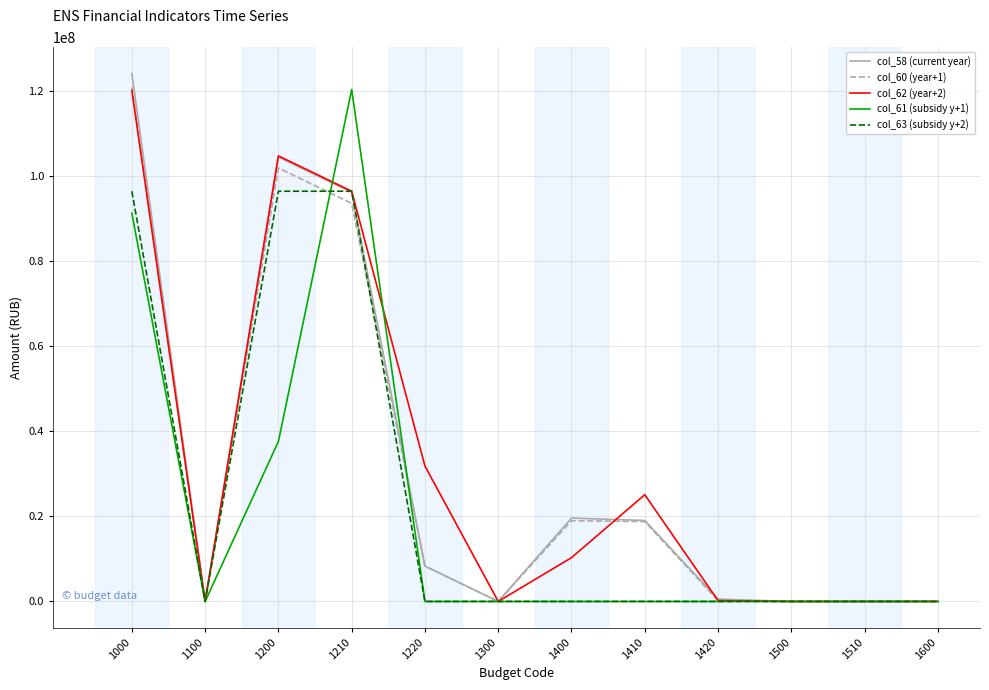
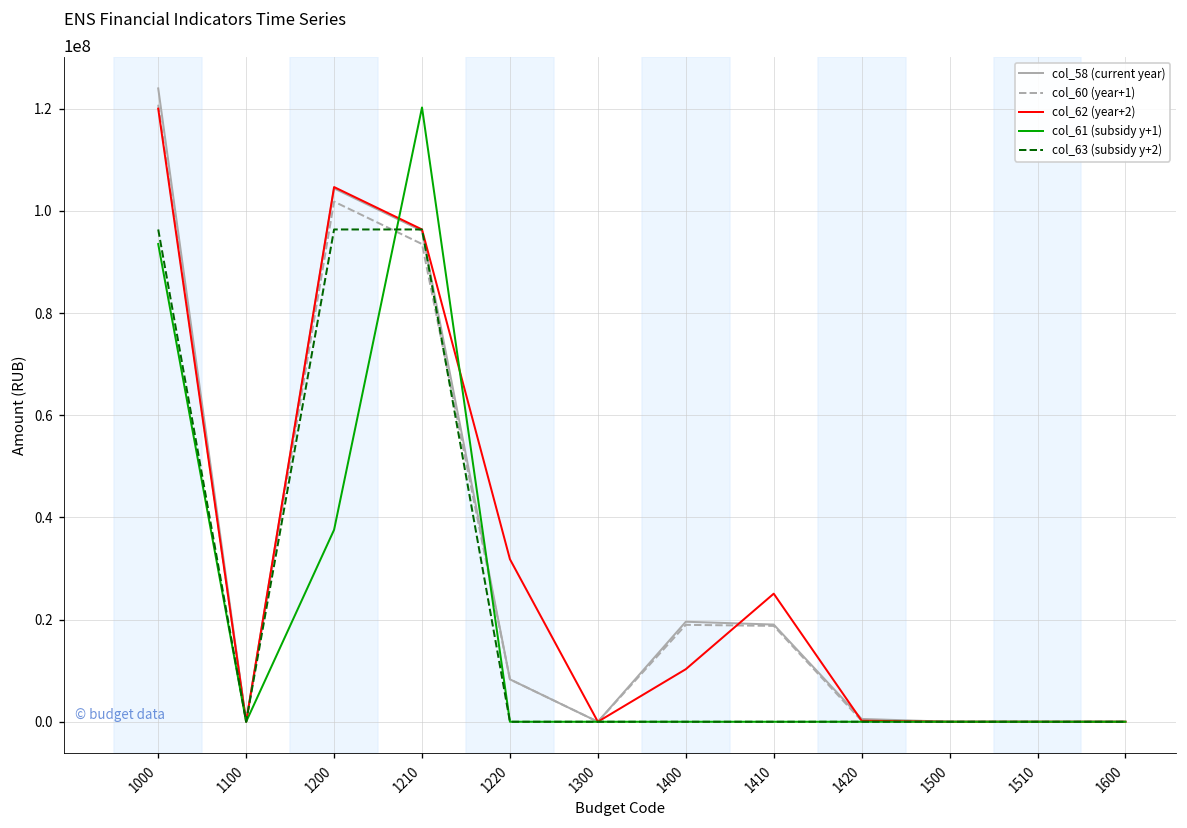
  {
    "col_62 (year+2)": {
      "1000": 120000000,
      "1220": 32000000,
      "1400": 10000000,
      "1410": 25000000
    },
    "col_61 (subsidy y+1)": {
-     "1000": 91000000,
+     "1000": 94000000,
      "1200": 38000000,
      "1210": 120000000
    },
    "col_63 (subsidy y+2)": {
      "1000": 96000000,
      "1200": 96000000
    }
  }
